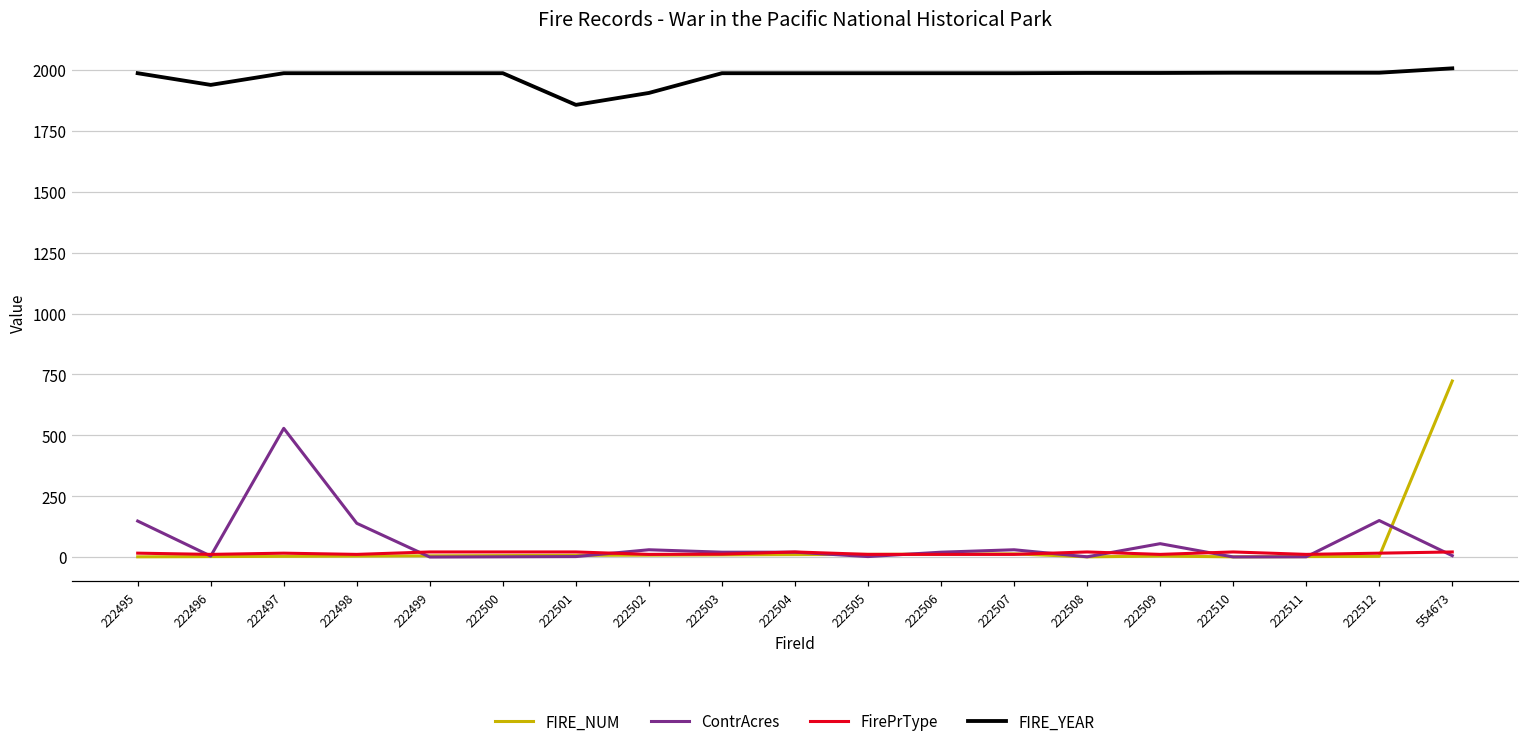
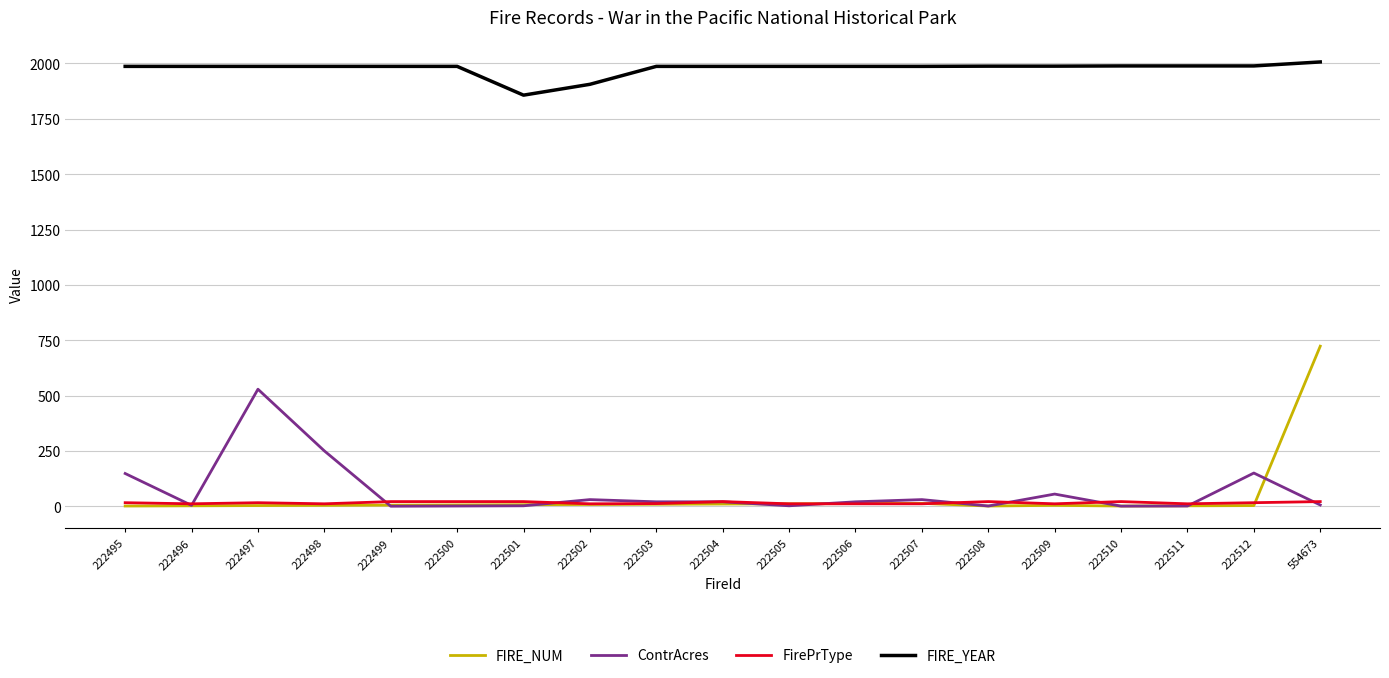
  {
    "FIRE_NUM": {
      "222495": 0,
      "222497": 0,
      "222512": 0,
      "554673": 720
    },
    "ContrAcres": {
      "222495": 150,
      "222497": 530,
-     "222498": 140,
+     "222498": 250,
      "222502": 30,
      "222507": 30,
      "222509": 60,
      "222512": 150,
      "554673": 10
    },
    "FirePrType": {
      "222495": 20,
      "222497": 20,
      "222499": 20,
      "222500": 20,
      "222501": 20,
      "222508": 20,
      "222510": 20,
      "222512": 20,
      "554673": 20
    },
    "FIRE_YEAR": {
      "222495": 1990,
-     "222496": 1940,
+     "222496": 1990,
      "222497": 1990,
      "222498": 1990,
      "222499": 1990,
      "222500": 1990,
      "222501": 1860,
      "222502": 1910,
      "222503": 1990,
      "222504": 1990,
      "222505": 1990,
      "222506": 1990,
      "222507": 1990,
      "222508": 1990,
      "222509": 1990,
      "222510": 1990,
      "222511": 1990,
      "222512": 1990,
      "554673": 2010
    }
  }
